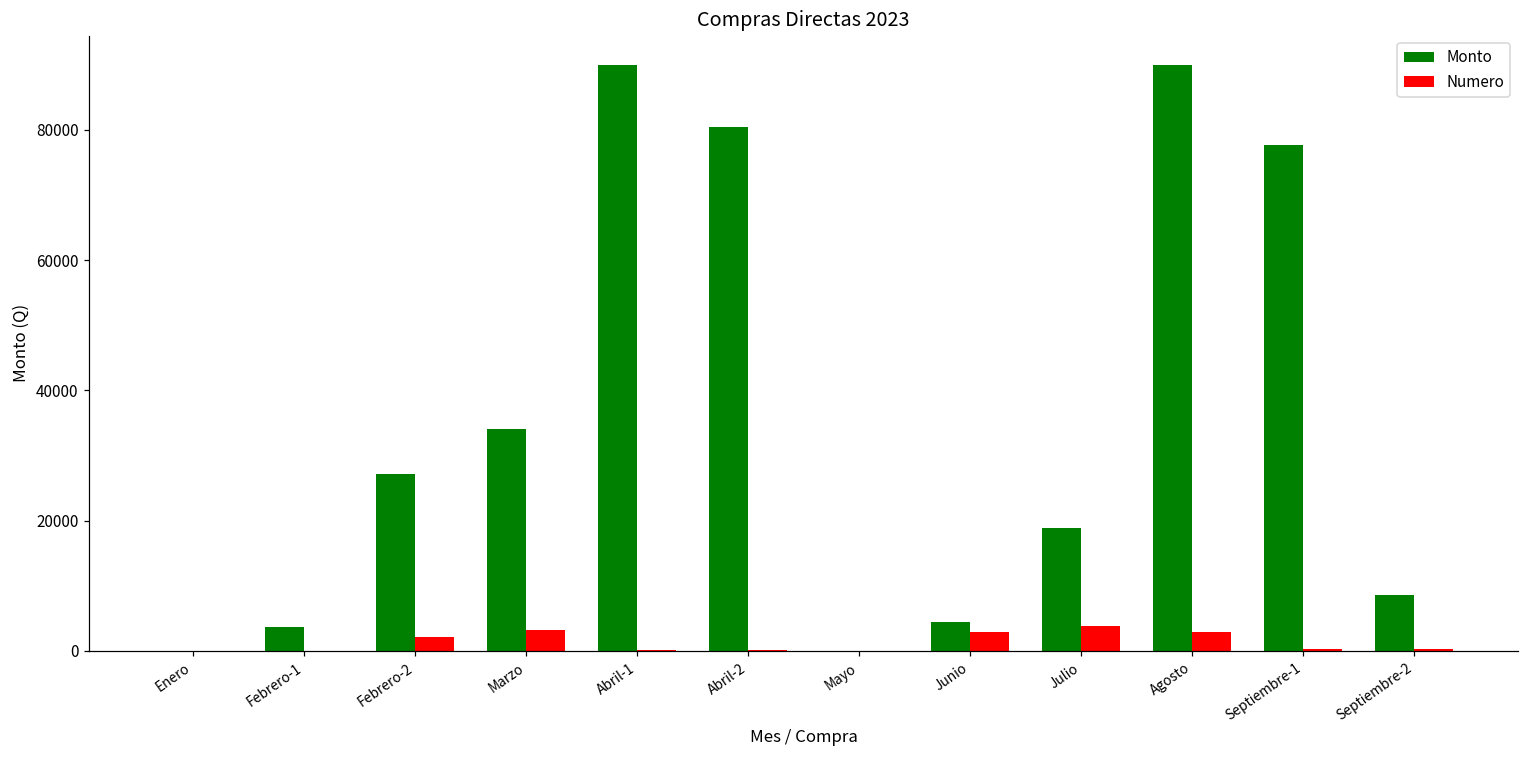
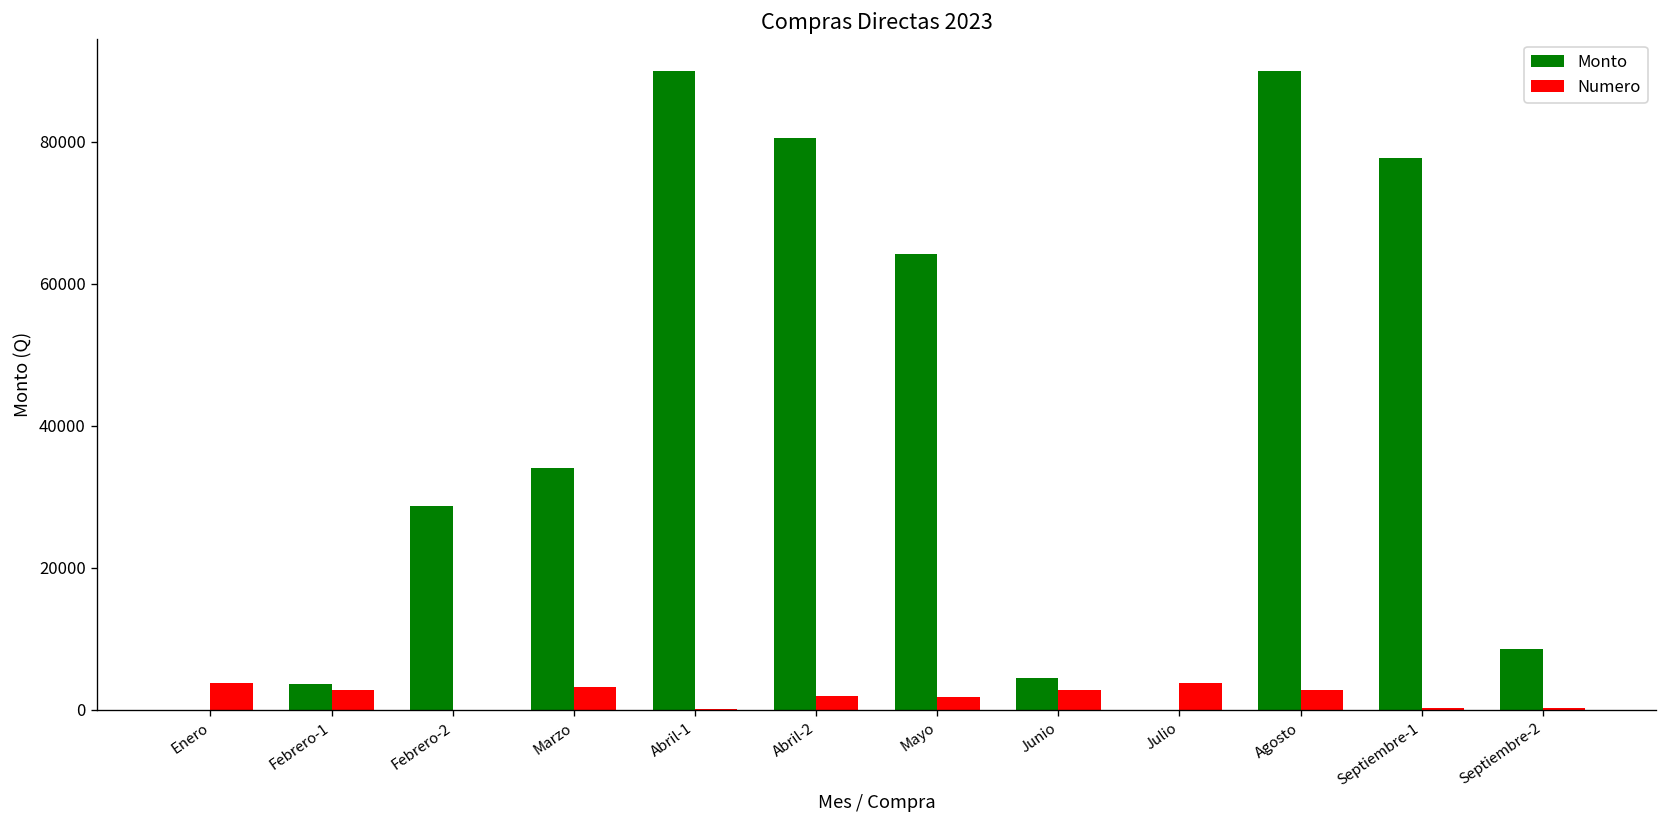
  {
    "Monto": {
      "Enero": 0,
      "Febrero-1": 4000,
-     "Febrero-2": 27000,
+     "Febrero-2": 29000,
      "Marzo": 34000,
      "Abril-1": 90000,
      "Abril-2": 80000,
-     "Mayo": 0,
+     "Mayo": 64000,
      "Junio": 4000,
-     "Julio": 19000,
+     "Julio": 0,
      "Agosto": 90000,
      "Septiembre-1": 78000,
      "Septiembre-2": 9000
    },
    "Numero": {
-     "Enero": 0,
-     "Febrero-1": 0,
-     "Febrero-2": 2000,
+     "Enero": 4000,
+     "Febrero-1": 3000,
+     "Febrero-2": 0,
      "Marzo": 3000,
-     "Abril-2": 0,
-     "Mayo": 0,
+     "Abril-2": 2000,
+     "Mayo": 2000,
      "Junio": 3000,
      "Julio": 4000,
      "Agosto": 3000
    }
  }
